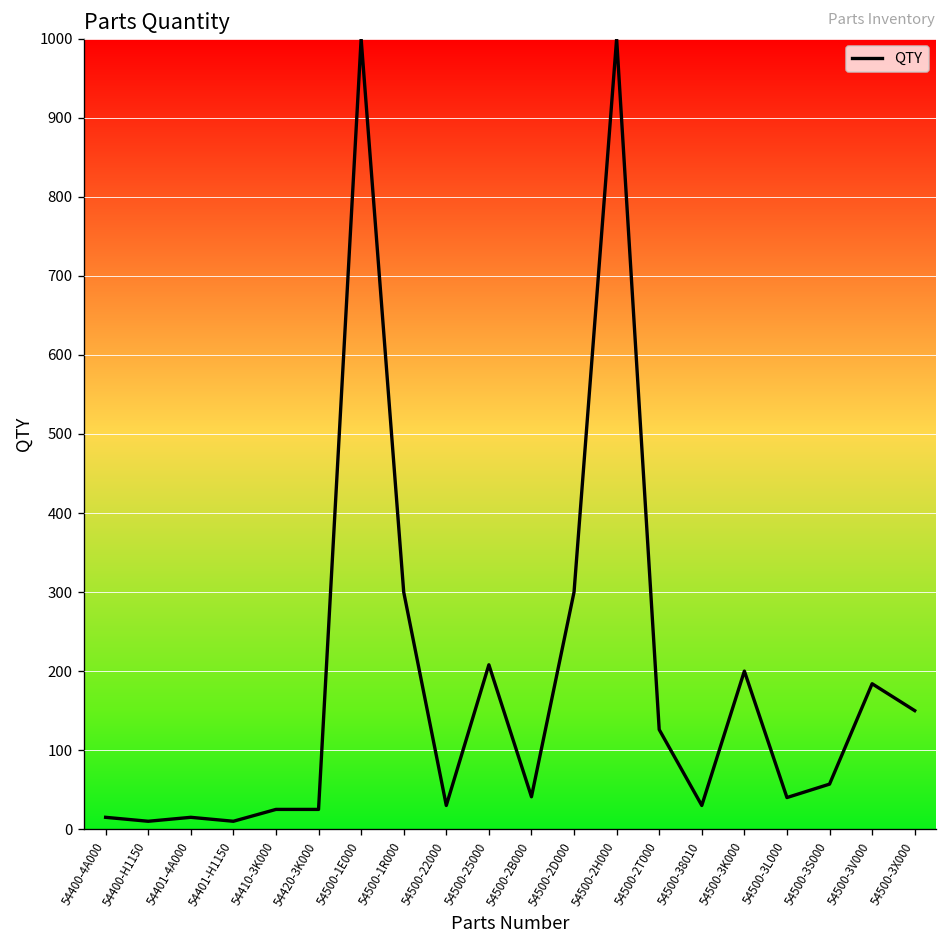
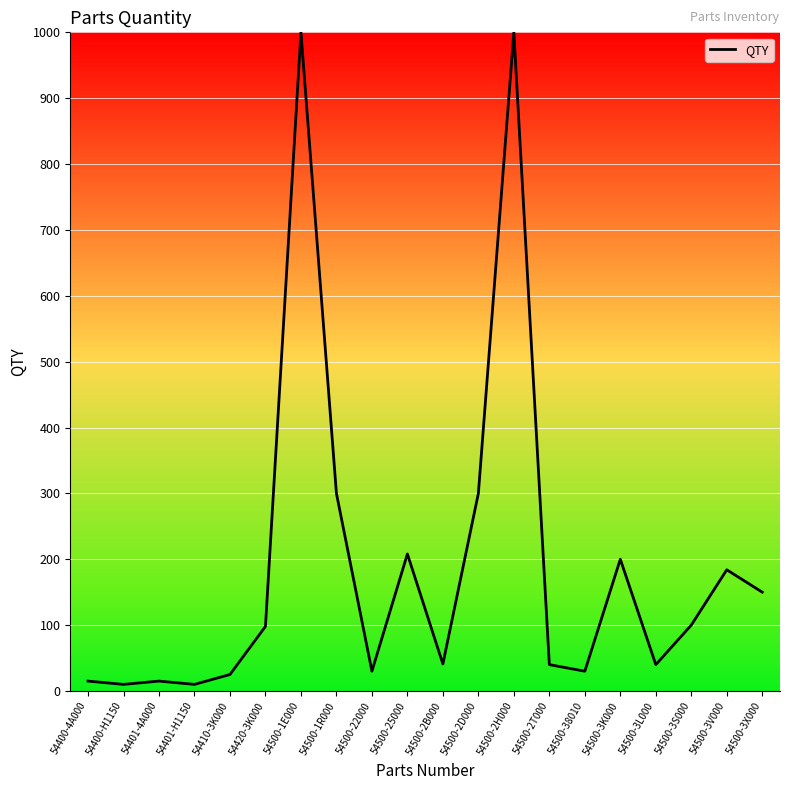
  {
    "54400-4A000": 20,
    "54400-H1150": 10,
    "54401-4A000": 20,
    "54401-H1150": 10,
    "54410-3K000": 30,
-   "54420-3K000": 30,
+   "54420-3K000": 100,
    "54500-1E000": 1000,
    "54500-1R000": 300,
    "54500-22000": 30,
    "54500-25000": 210,
    "54500-2B000": 40,
    "54500-2D000": 300,
    "54500-2H000": 1000,
-   "54500-2T000": 130,
+   "54500-2T000": 40,
    "54500-38010": 30,
    "54500-3K000": 200,
    "54500-3L000": 40,
-   "54500-3S000": 60,
+   "54500-3S000": 100,
    "54500-3V000": 180,
    "54500-3X000": 150
  }
